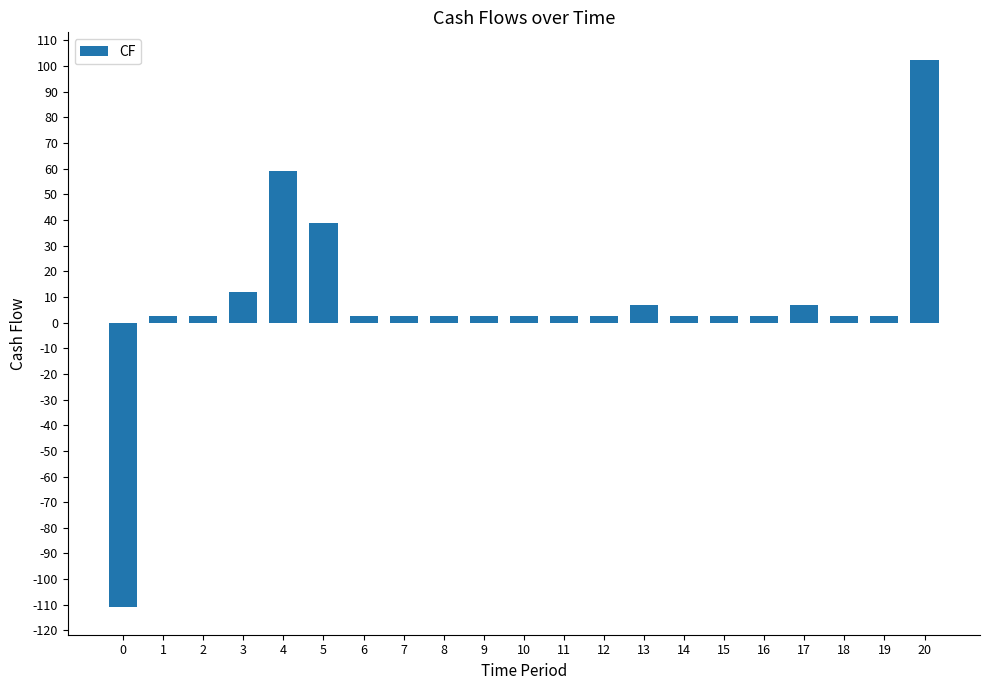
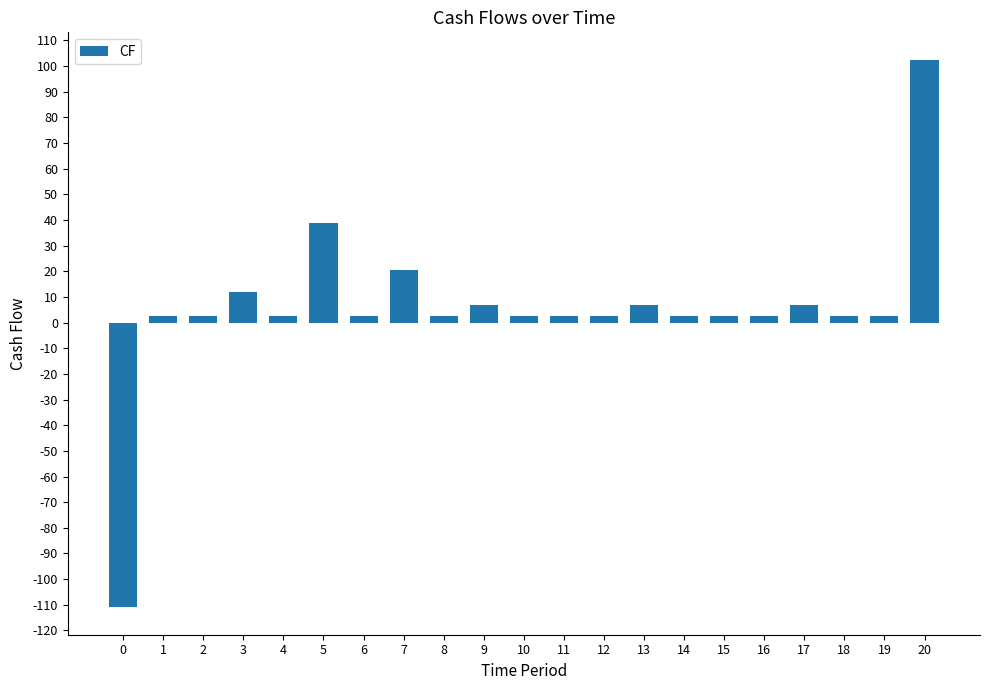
  {
    "0": -111,
    "1": 3,
    "2": 3,
    "3": 12,
-   "4": 59,
+   "4": 3,
    "5": 39,
    "6": 3,
-   "7": 3,
+   "7": 21,
    "8": 3,
-   "9": 3,
+   "9": 7,
    "10": 3,
    "11": 3,
    "12": 3,
    "13": 7,
    "14": 3,
    "15": 3,
    "16": 3,
    "17": 7,
    "18": 3,
    "19": 3,
    "20": 103
  }
